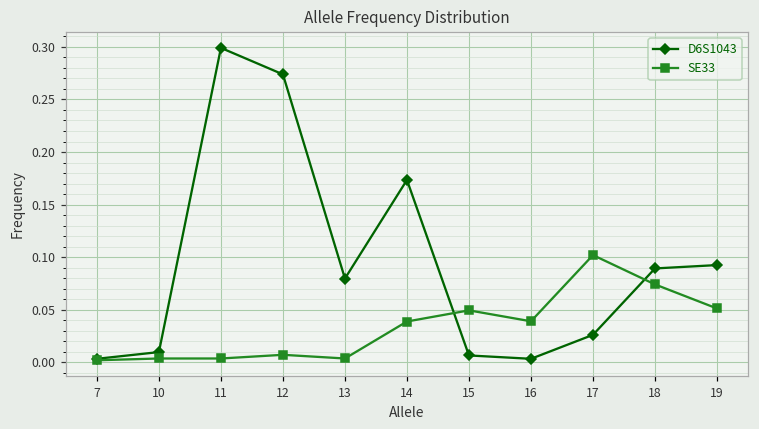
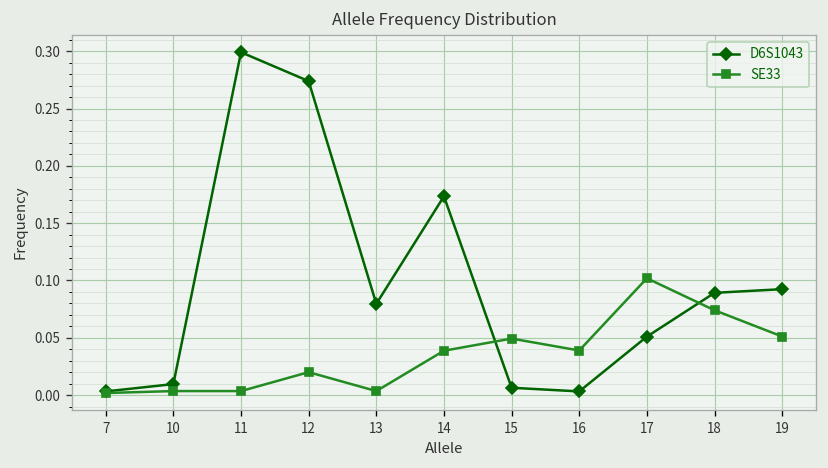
  {
    "D6S1043": {
      "10": 0.01,
      "11": 0.30,
      "12": 0.27,
      "13": 0.08,
      "14": 0.17,
      "15": 0.01,
      "16": 0.00,
-     "17": 0.03,
+     "17": 0.05,
      "18": 0.09,
      "19": 0.09
    },
    "SE33": {
      "10": 0.00,
      "11": 0.00,
-     "12": 0.01,
+     "12": 0.02,
      "13": 0.00,
      "14": 0.04,
      "15": 0.05,
      "16": 0.04,
      "17": 0.10,
      "18": 0.07,
      "19": 0.05
    }
  }
